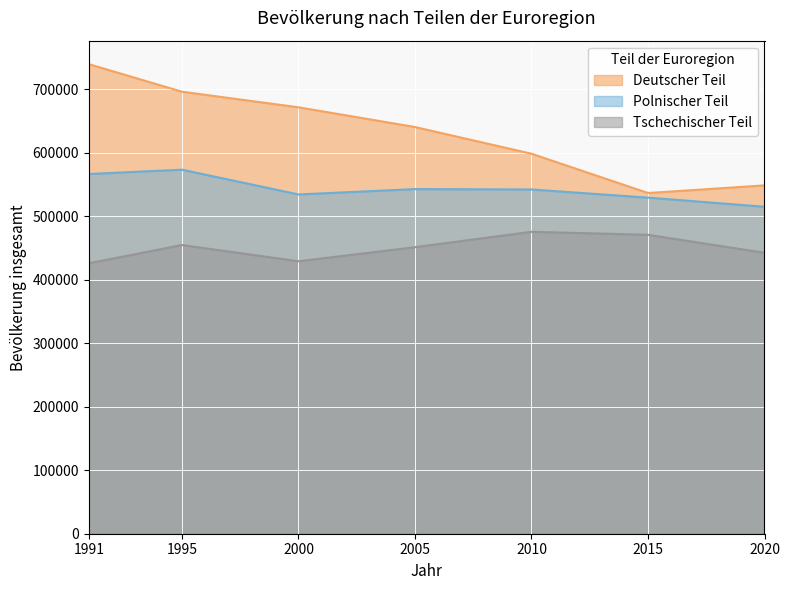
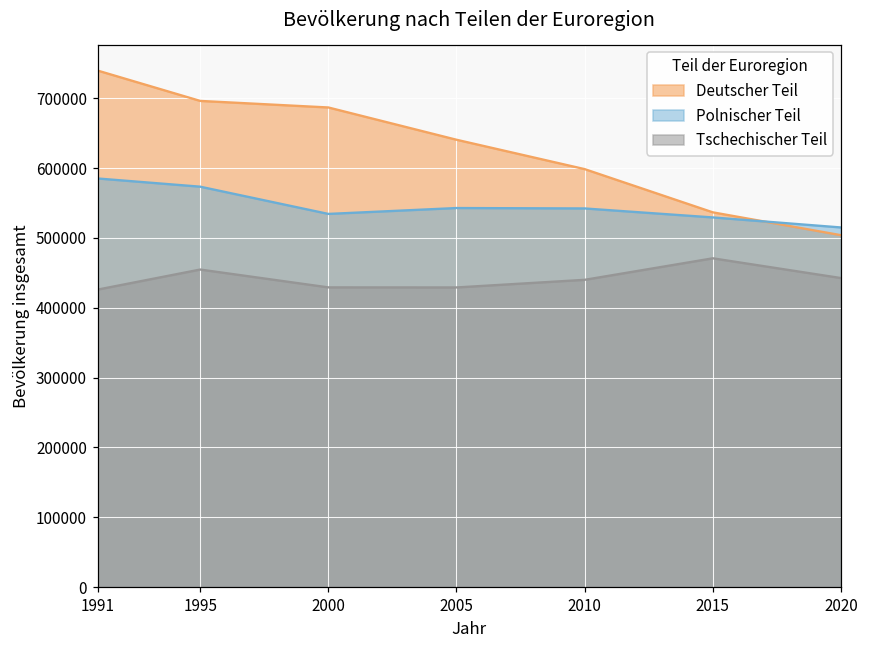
  {
    "Deutscher Teil": {
      "1991": 740000,
      "1995": 700000,
-     "2000": 670000,
+     "2000": 690000,
      "2005": 640000,
      "2010": 600000,
      "2015": 540000,
-     "2020": 550000
+     "2020": 500000
    },
    "Polnischer Teil": {
-     "1991": 570000,
+     "1991": 590000,
      "1995": 570000,
      "2000": 530000,
      "2005": 540000,
      "2010": 540000,
      "2015": 530000,
      "2020": 510000
    },
    "Tschechischer Teil": {
      "1991": 430000,
      "1995": 450000,
      "2000": 430000,
-     "2005": 450000,
-     "2010": 480000,
+     "2005": 430000,
+     "2010": 440000,
      "2015": 470000,
      "2020": 440000
    }
  }
